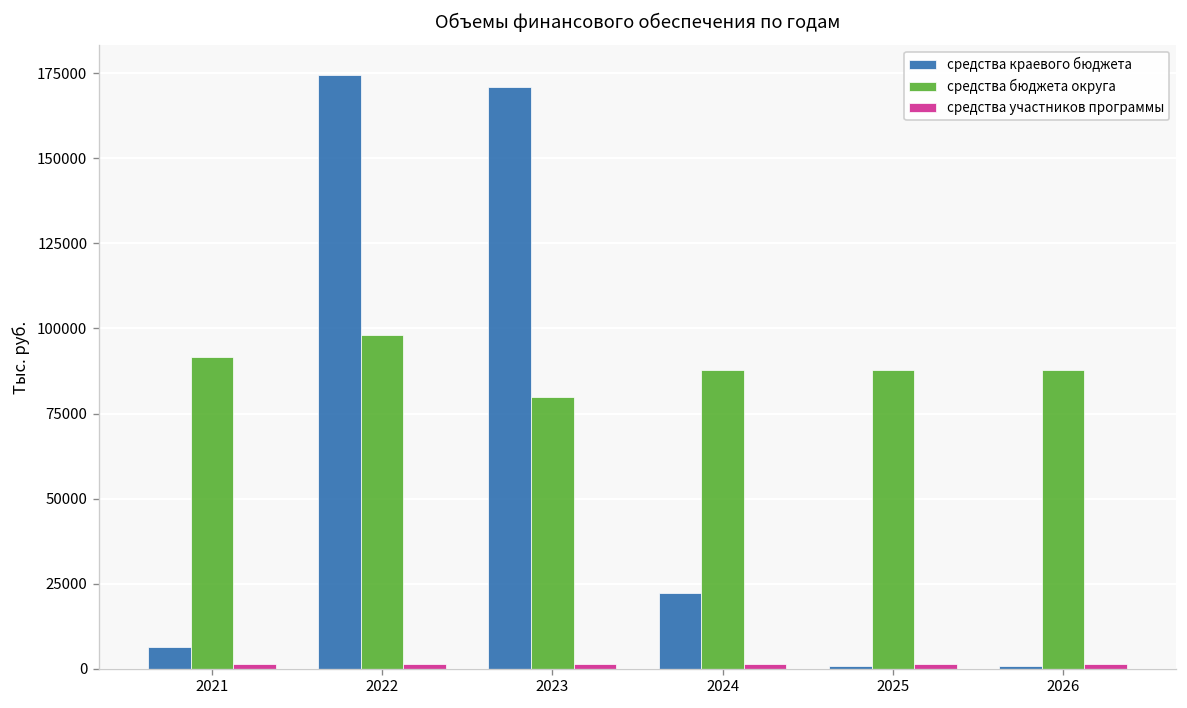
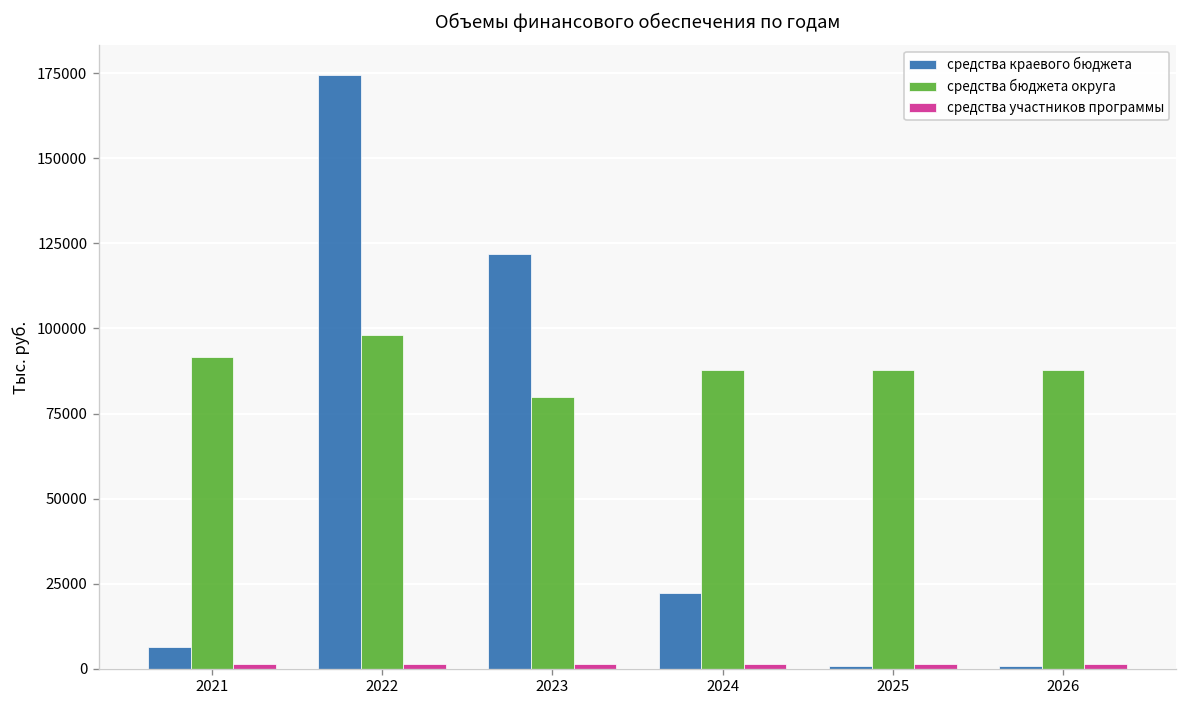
  {
    "средства краевого бюджета": {
      "2021": 6000,
      "2022": 175000,
-     "2023": 171000,
+     "2023": 122000,
      "2024": 22000
    },
    "средства бюджета округа": {
      "2021": 92000,
      "2022": 98000,
      "2023": 80000,
      "2024": 88000,
      "2025": 88000,
      "2026": 88000
    },
    "средства участников программы": {
      "2021": 1000,
      "2022": 1000,
      "2023": 1000,
      "2024": 1000,
      "2025": 1000,
      "2026": 1000
    }
  }
